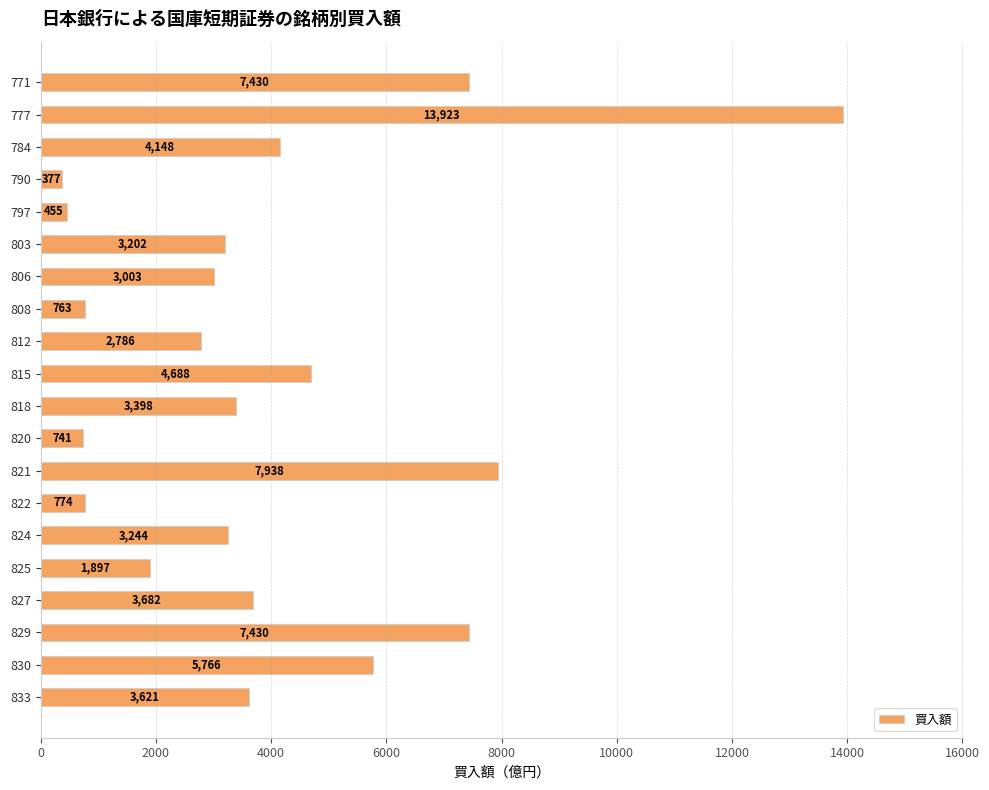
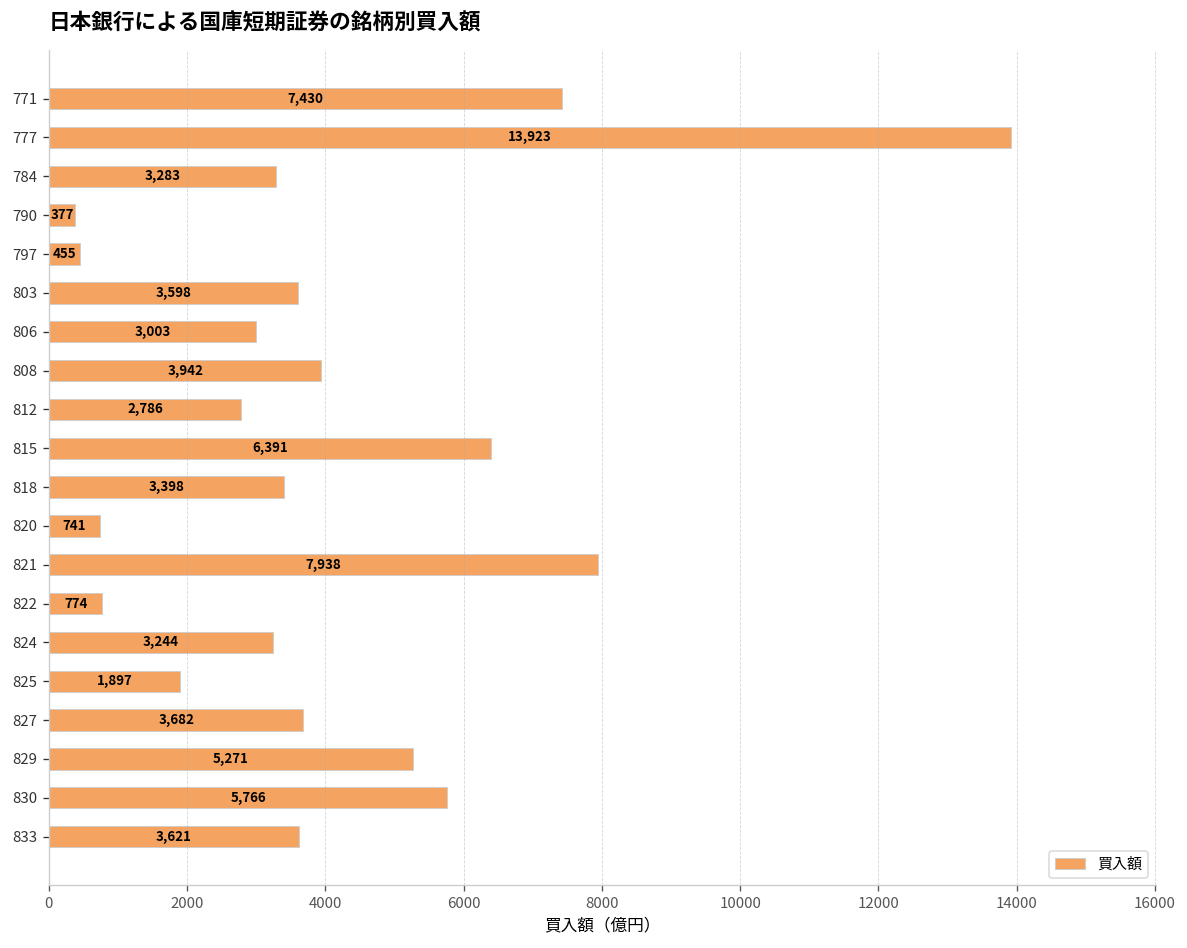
  {
    "771": "7,430",
    "777": "13,923",
-   "784": "4,148",
+   "784": "3,283",
    "790": "377",
    "797": "455",
-   "803": "3,202",
+   "803": "3,598",
    "806": "3,003",
-   "808": "763",
+   "808": "3,942",
    "812": "2,786",
-   "815": "4,688",
+   "815": "6,391",
    "818": "3,398",
    "820": "741",
    "821": "7,938",
    "822": "774",
    "824": "3,244",
    "825": "1,897",
    "827": "3,682",
-   "829": "7,430",
+   "829": "5,271",
    "830": "5,766",
    "833": "3,621"
  }
